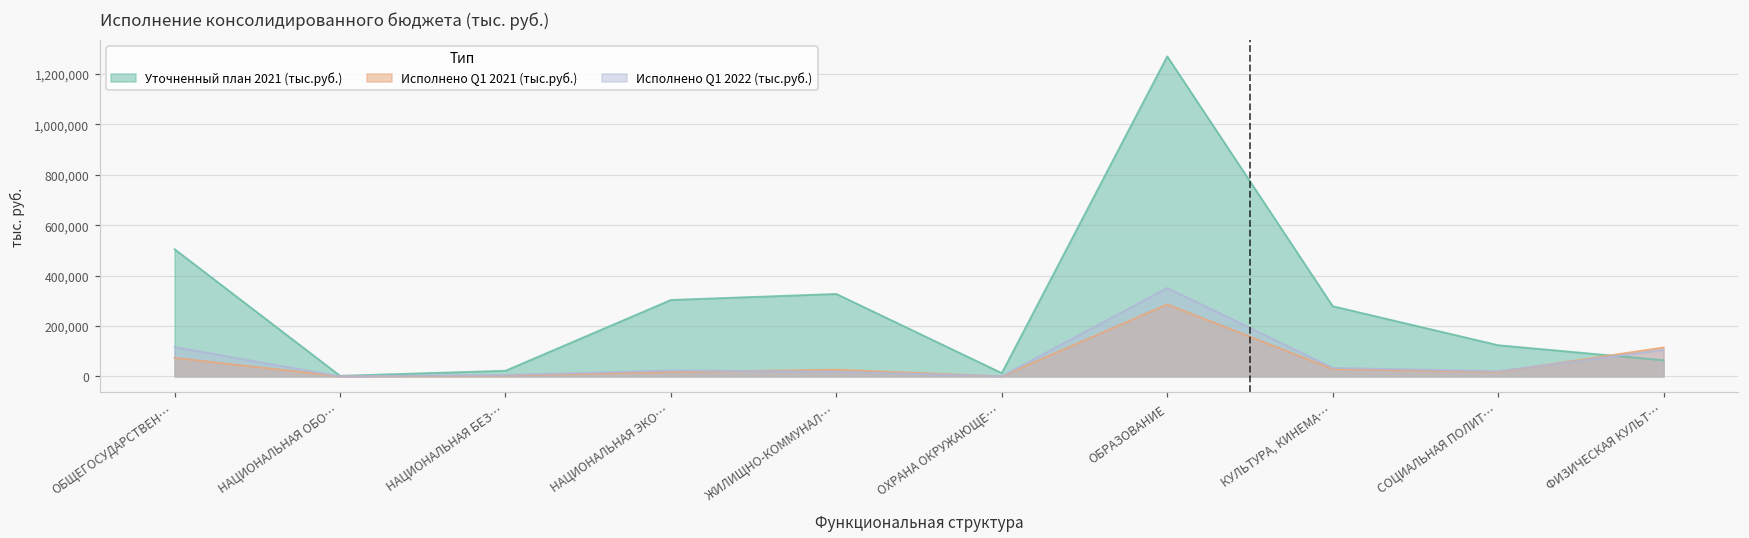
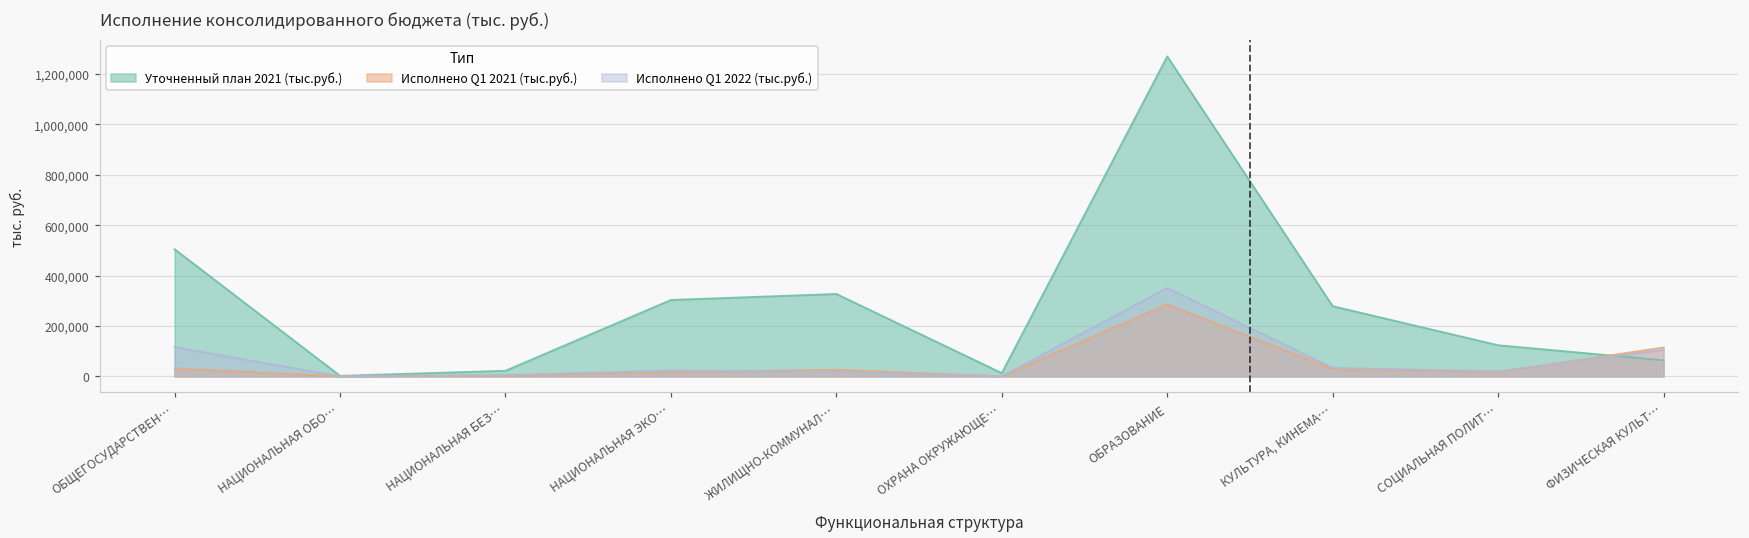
  {
    "Уточненный план 2021 (тыс.руб.)": {
      "ОБЩЕГОСУДАРСТВЕН…": "500,000",
      "НАЦИОНАЛЬНАЯ БЕЗ…": "20,000",
      "НАЦИОНАЛЬНАЯ ЭКО…": "300,000",
      "ЖИЛИЩНО-КОММУНАЛ…": "330,000",
      "ОХРАНА ОКРУЖАЮЩЕ…": "10,000",
      "ОБРАЗОВАНИЕ": "1,270,000",
      "КУЛЬТУРА, КИНЕМА…": "280,000",
      "СОЦИАЛЬНАЯ ПОЛИТ…": "120,000",
      "ФИЗИЧЕСКАЯ КУЛЬТ…": "60,000"
    },
    "Исполнено Q1 2021 (тыс.руб.)": {
-     "ОБЩЕГОСУДАРСТВЕН…": "70,000",
+     "ОБЩЕГОСУДАРСТВЕН…": "30,000",
      "ОБРАЗОВАНИЕ": "290,000"
    },
    "Исполнено Q1 2022 (тыс.руб.)": {
      "ОБЩЕГОСУДАРСТВЕН…": "120,000",
      "ОБРАЗОВАНИЕ": "350,000"
    }
  }
